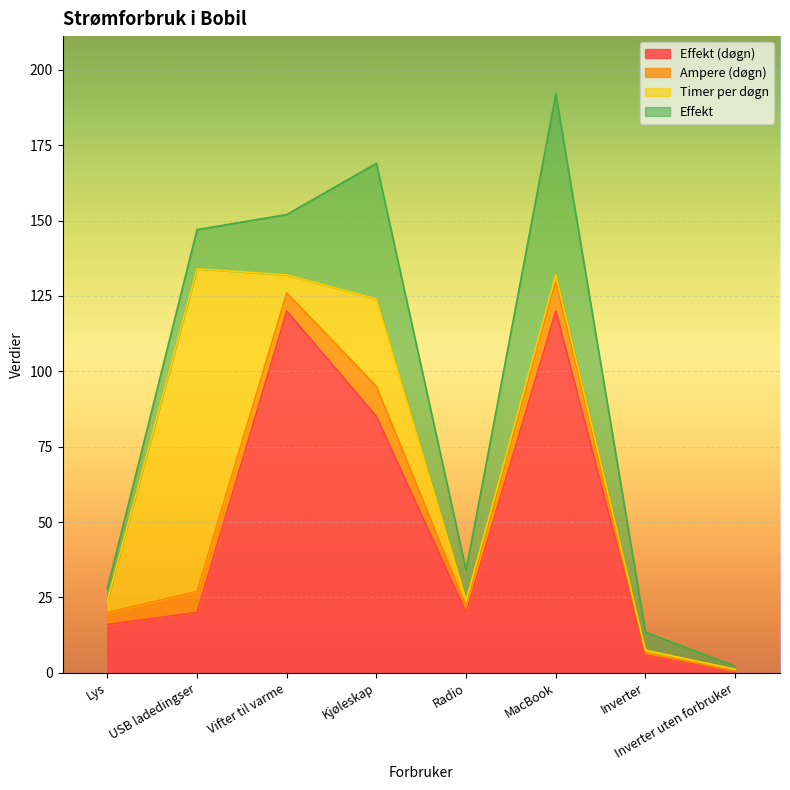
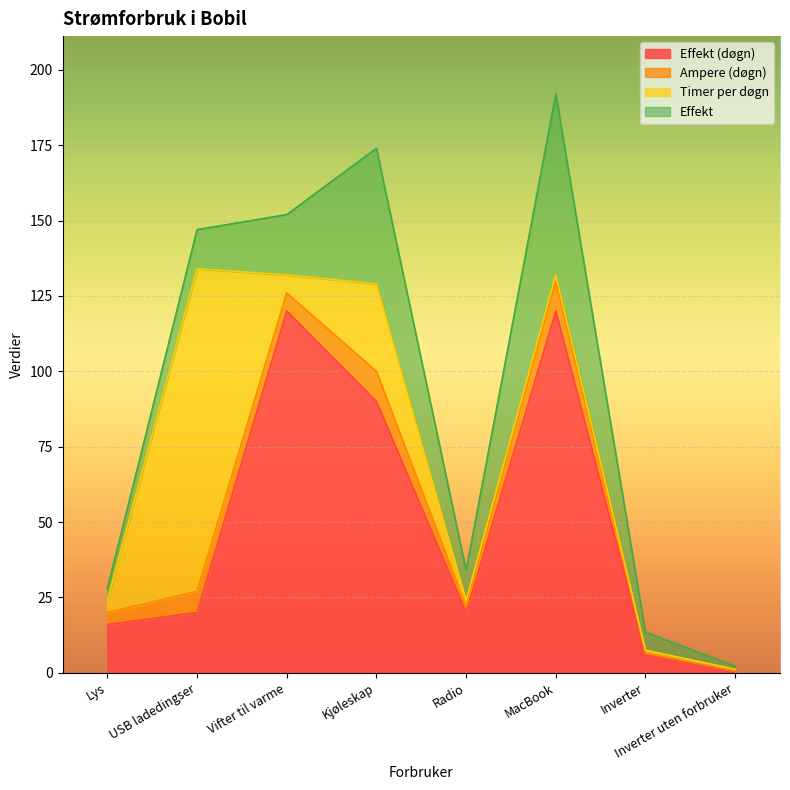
  {
    "Effekt (døgn)": {
      "Lys": 16,
      "USB ladedingser": 20,
      "Vifter til varme": 120,
-     "Kjøleskap": 85,
+     "Kjøleskap": 90,
      "Radio": 20,
      "MacBook": 120
    },
    "Ampere (døgn)": {
      "Lys": 4,
      "USB ladedingser": 7,
      "Vifter til varme": 6,
      "Kjøleskap": 10,
      "Radio": 2,
      "MacBook": 10
    },
    "Timer per døgn": {
      "Lys": 4,
      "USB ladedingser": 107,
      "Vifter til varme": 6,
      "Kjøleskap": 29,
      "Radio": 2,
      "MacBook": 2,
      "Inverter": 1
    },
    "Effekt": {
      "Lys": 4,
      "USB ladedingser": 13,
      "Vifter til varme": 20,
      "Kjøleskap": 45,
      "Radio": 10,
      "MacBook": 60,
      "Inverter": 6,
      "Inverter uten forbruker": 1
    }
  }
